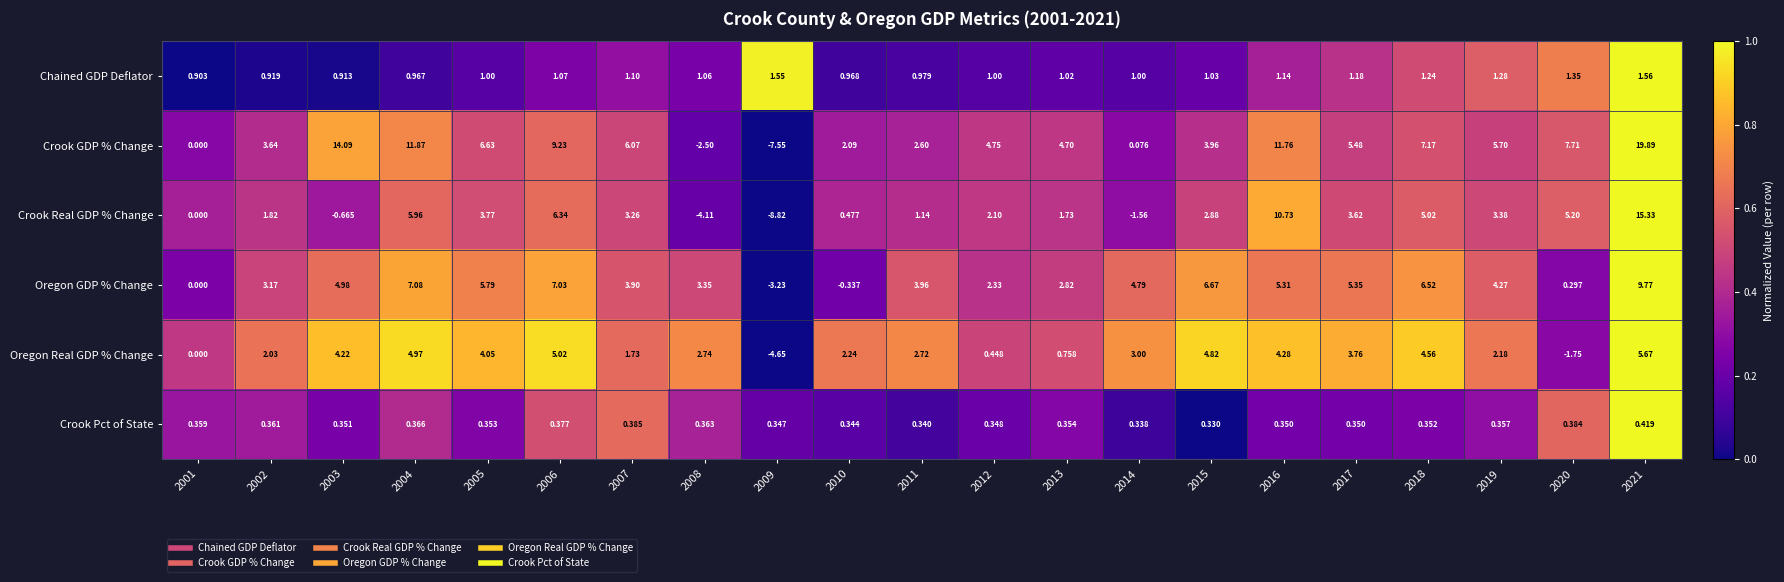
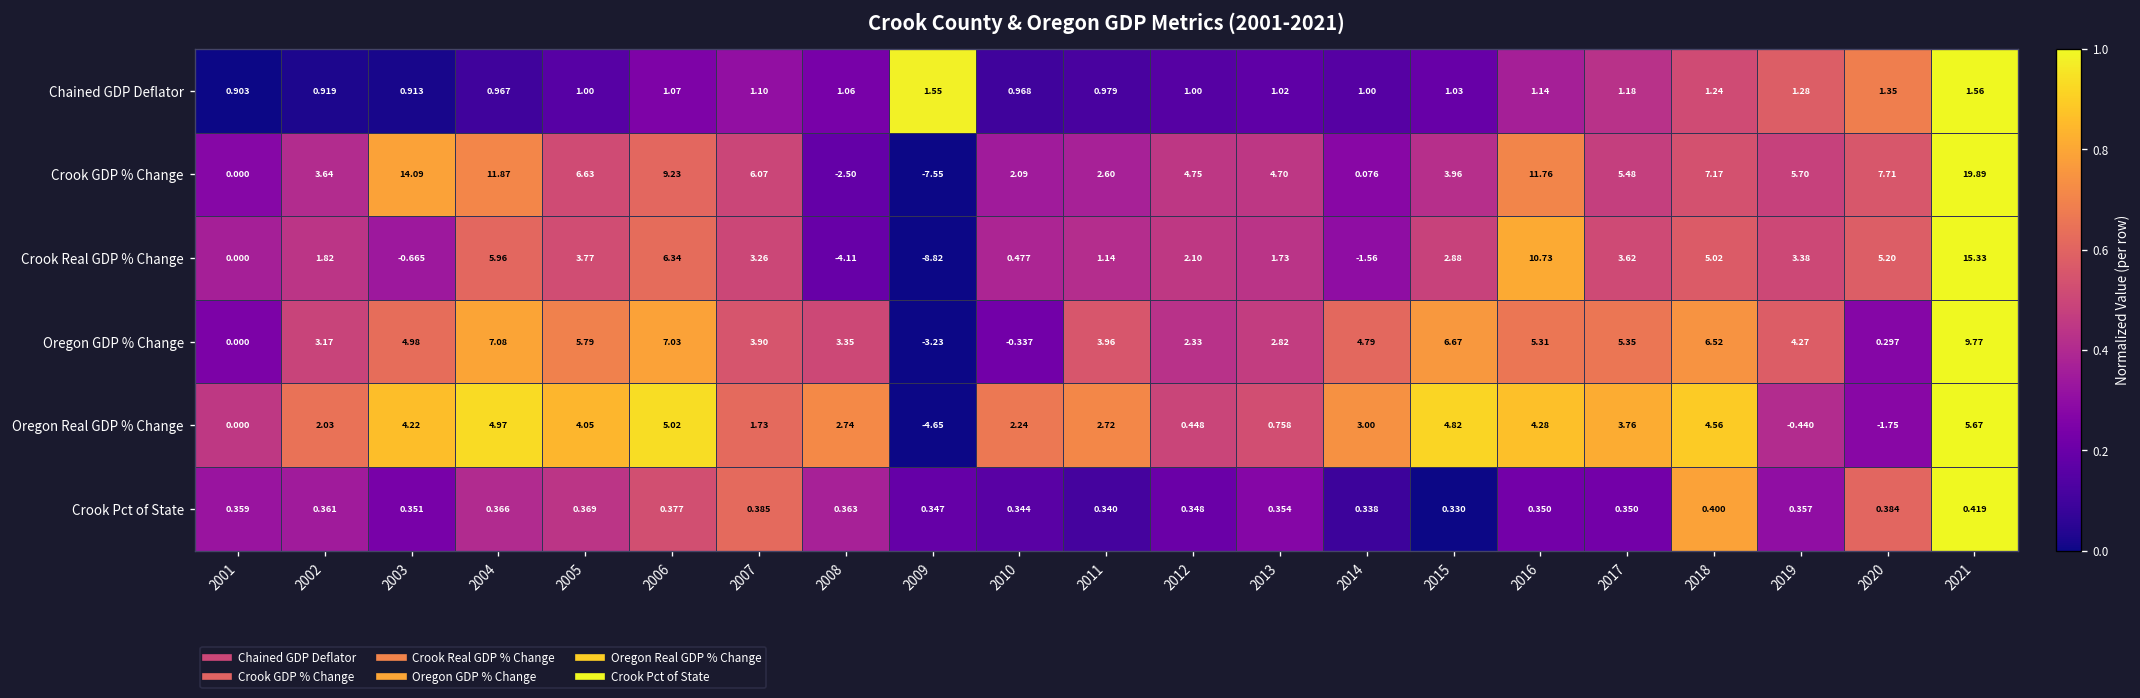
  {
    "Chained GDP Deflator": {
      "2001": 0.903,
      "2002": 0.919,
      "2003": 0.913,
      "2004": 0.967,
      "2005": 1.00,
      "2006": 1.07,
      "2007": 1.10,
      "2008": 1.06,
      "2009": 1.55,
      "2010": 0.968,
      "2011": 0.979,
      "2012": 1.00,
      "2013": 1.02,
      "2014": 1.00,
      "2015": 1.03,
      "2016": 1.14,
      "2017": 1.18,
      "2018": 1.24,
      "2019": 1.28,
      "2020": 1.35,
      "2021": 1.56
    },
    "Crook GDP % Change": {
      "2001": 0.000,
      "2002": 3.64,
      "2003": 14.09,
      "2004": 11.87,
      "2005": 6.63,
      "2006": 9.23,
      "2007": 6.07,
      "2008": -2.50,
      "2009": -7.55,
      "2010": 2.09,
      "2011": 2.60,
      "2012": 4.75,
      "2013": 4.70,
      "2014": 0.076,
      "2015": 3.96,
      "2016": 11.76,
      "2017": 5.48,
      "2018": 7.17,
      "2019": 5.70,
      "2020": 7.71,
      "2021": 19.89
    },
    "Crook Real GDP % Change": {
      "2001": 0.000,
      "2002": 1.82,
      "2003": -0.665,
      "2004": 5.96,
      "2005": 3.77,
      "2006": 6.34,
      "2007": 3.26,
      "2008": -4.11,
      "2009": -8.82,
      "2010": 0.477,
      "2011": 1.14,
      "2012": 2.10,
      "2013": 1.73,
      "2014": -1.56,
      "2015": 2.88,
      "2016": 10.73,
      "2017": 3.62,
      "2018": 5.02,
      "2019": 3.38,
      "2020": 5.20,
      "2021": 15.33
    },
    "Oregon GDP % Change": {
      "2001": 0.000,
      "2002": 3.17,
      "2003": 4.98,
      "2004": 7.08,
      "2005": 5.79,
      "2006": 7.03,
      "2007": 3.90,
      "2008": 3.35,
      "2009": -3.23,
      "2010": -0.337,
      "2011": 3.96,
      "2012": 2.33,
      "2013": 2.82,
      "2014": 4.79,
      "2015": 6.67,
      "2016": 5.31,
      "2017": 5.35,
      "2018": 6.52,
      "2019": 4.27,
      "2020": 0.297,
      "2021": 9.77
    },
    "Oregon Real GDP % Change": {
      "2001": 0.000,
      "2002": 2.03,
      "2003": 4.22,
      "2004": 4.97,
      "2005": 4.05,
      "2006": 5.02,
      "2007": 1.73,
      "2008": 2.74,
      "2009": -4.65,
      "2010": 2.24,
      "2011": 2.72,
      "2012": 0.448,
      "2013": 0.758,
      "2014": 3.00,
      "2015": 4.82,
      "2016": 4.28,
      "2017": 3.76,
      "2018": 4.56,
-     "2019": 2.18,
+     "2019": -0.440,
      "2020": -1.75,
      "2021": 5.67
    },
    "Crook Pct of State": {
      "2001": 0.359,
      "2002": 0.361,
      "2003": 0.351,
      "2004": 0.366,
-     "2005": 0.353,
+     "2005": 0.369,
      "2006": 0.377,
      "2007": 0.385,
      "2008": 0.363,
      "2009": 0.347,
      "2010": 0.344,
      "2011": 0.340,
      "2012": 0.348,
      "2013": 0.354,
      "2014": 0.338,
      "2015": 0.330,
      "2016": 0.350,
      "2017": 0.350,
-     "2018": 0.352,
+     "2018": 0.400,
      "2019": 0.357,
      "2020": 0.384,
      "2021": 0.419
    }
  }
